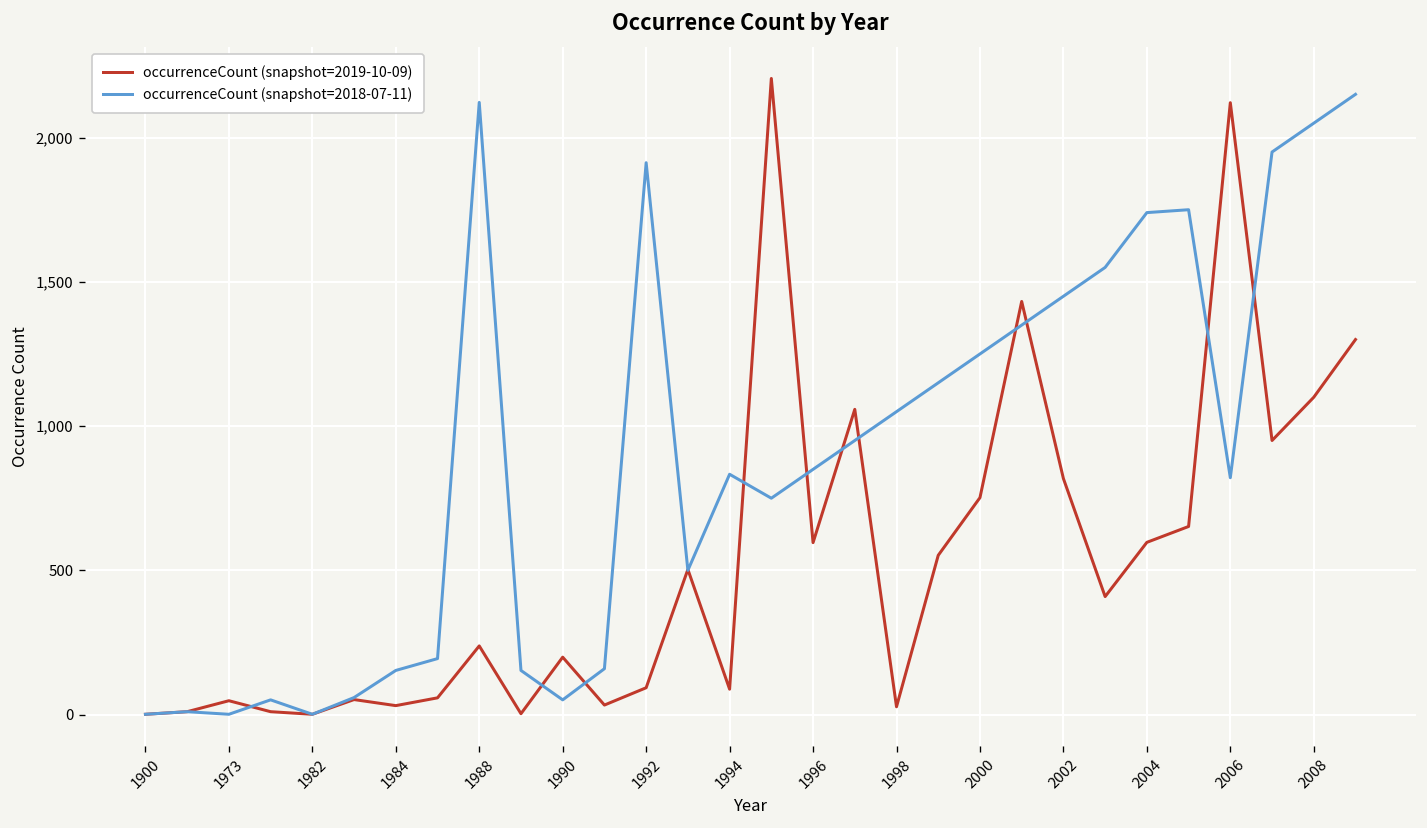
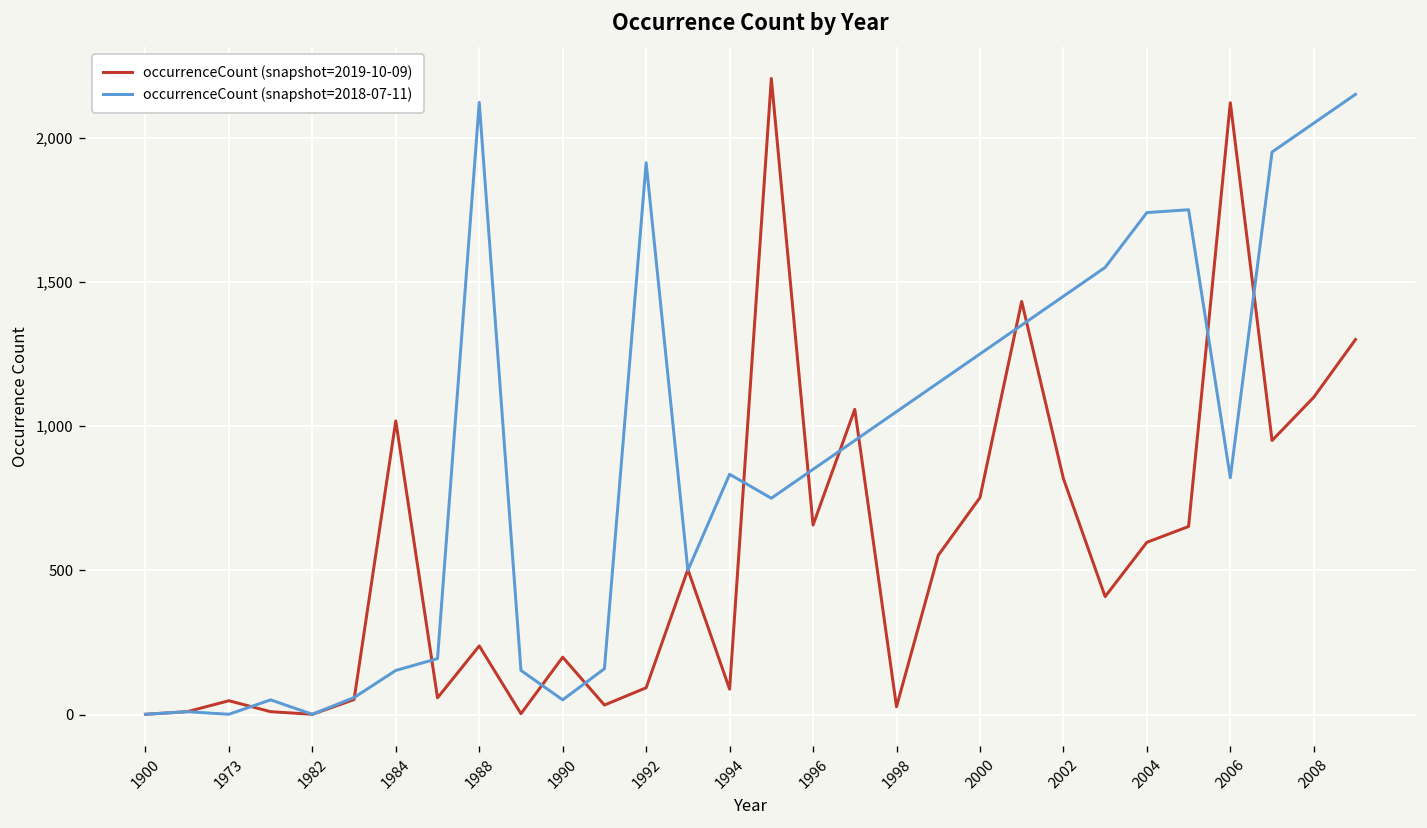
  {
    "occurrenceCount (snapshot=2019-10-09)": {
      "1973": "50",
-     "1984": "30",
+     "1984": "1,020",
      "1988": "240",
      "1990": "200",
      "1992": "90",
      "1994": "90",
-     "1996": "600",
+     "1996": "660",
      "1998": "30",
      "2000": "750",
      "2002": "820",
      "2004": "600",
      "2006": "2,120",
      "2008": "1,100"
    },
    "occurrenceCount (snapshot=2018-07-11)": {
      "1973": "0",
      "1984": "150",
      "1988": "2,120",
      "1990": "50",
      "1992": "1,910",
      "1994": "830",
      "1996": "850",
      "1998": "1,050",
      "2000": "1,250",
      "2002": "1,450",
      "2004": "1,740",
      "2006": "820",
      "2008": "2,050"
    }
  }
